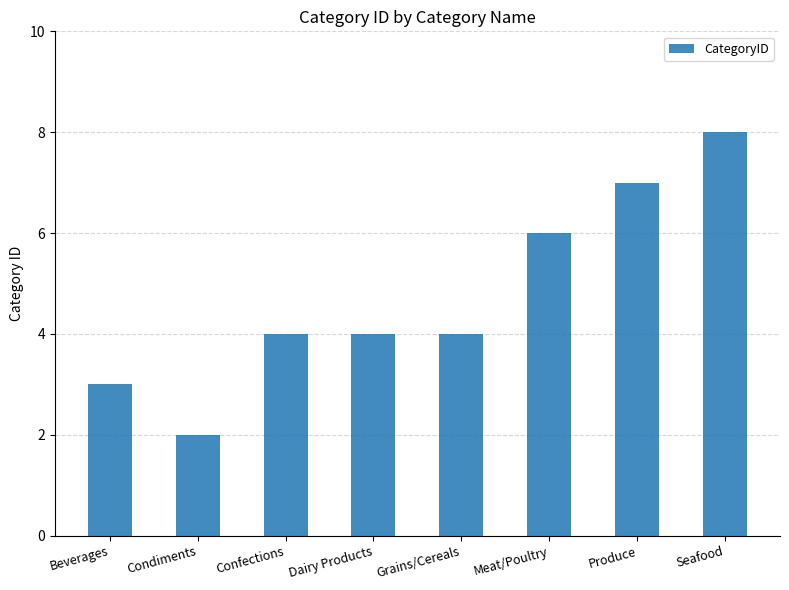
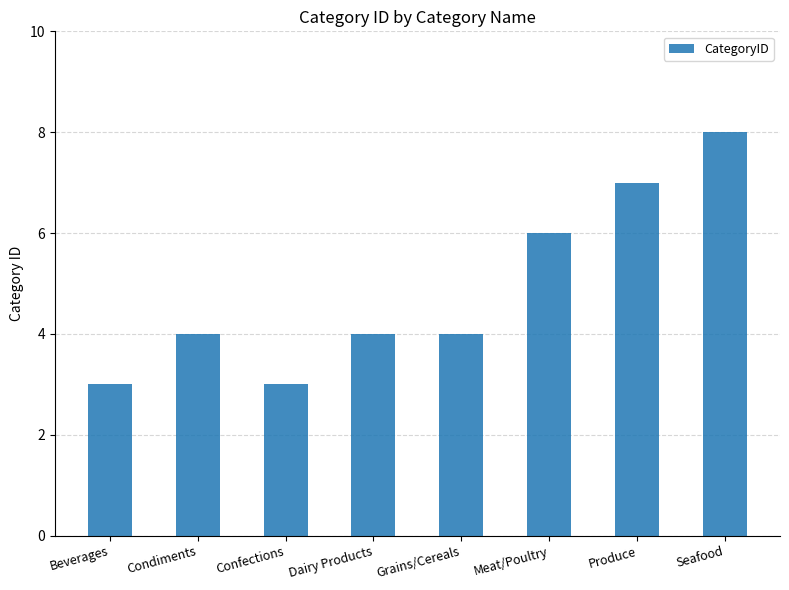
  {
    "Beverages": 3,
-   "Condiments": 2,
-   "Confections": 4,
+   "Condiments": 4,
+   "Confections": 3,
    "Dairy Products": 4,
    "Grains/Cereals": 4,
    "Meat/Poultry": 6,
    "Produce": 7,
    "Seafood": 8
  }
